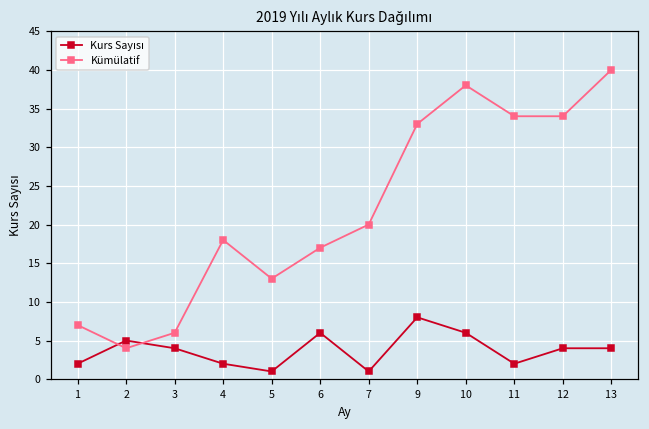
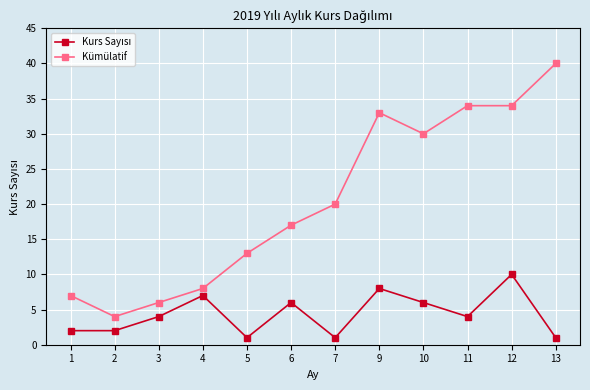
  {
    "Kurs Sayısı": {
      "1": 2,
-     "2": 5,
+     "2": 2,
      "3": 4,
-     "4": 2,
+     "4": 7,
      "5": 1,
      "6": 6,
      "7": 1,
      "9": 8,
      "10": 6,
-     "11": 2,
-     "12": 4,
-     "13": 4
+     "11": 4,
+     "12": 10,
+     "13": 1
    },
    "Kümülatif": {
      "1": 7,
      "2": 4,
      "3": 6,
-     "4": 18,
+     "4": 8,
      "5": 13,
      "6": 17,
      "7": 20,
      "9": 33,
-     "10": 38,
+     "10": 30,
      "11": 34,
      "12": 34,
      "13": 40
    }
  }
